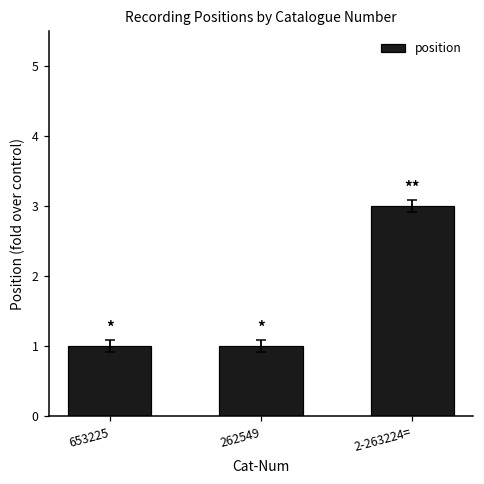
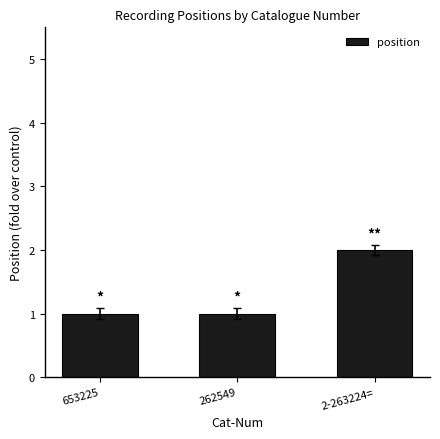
  {
    "position": {
      "653225": 1,
      "262549": 1,
-     "2-263224=": 3
+     "2-263224=": 2
    }
  }
